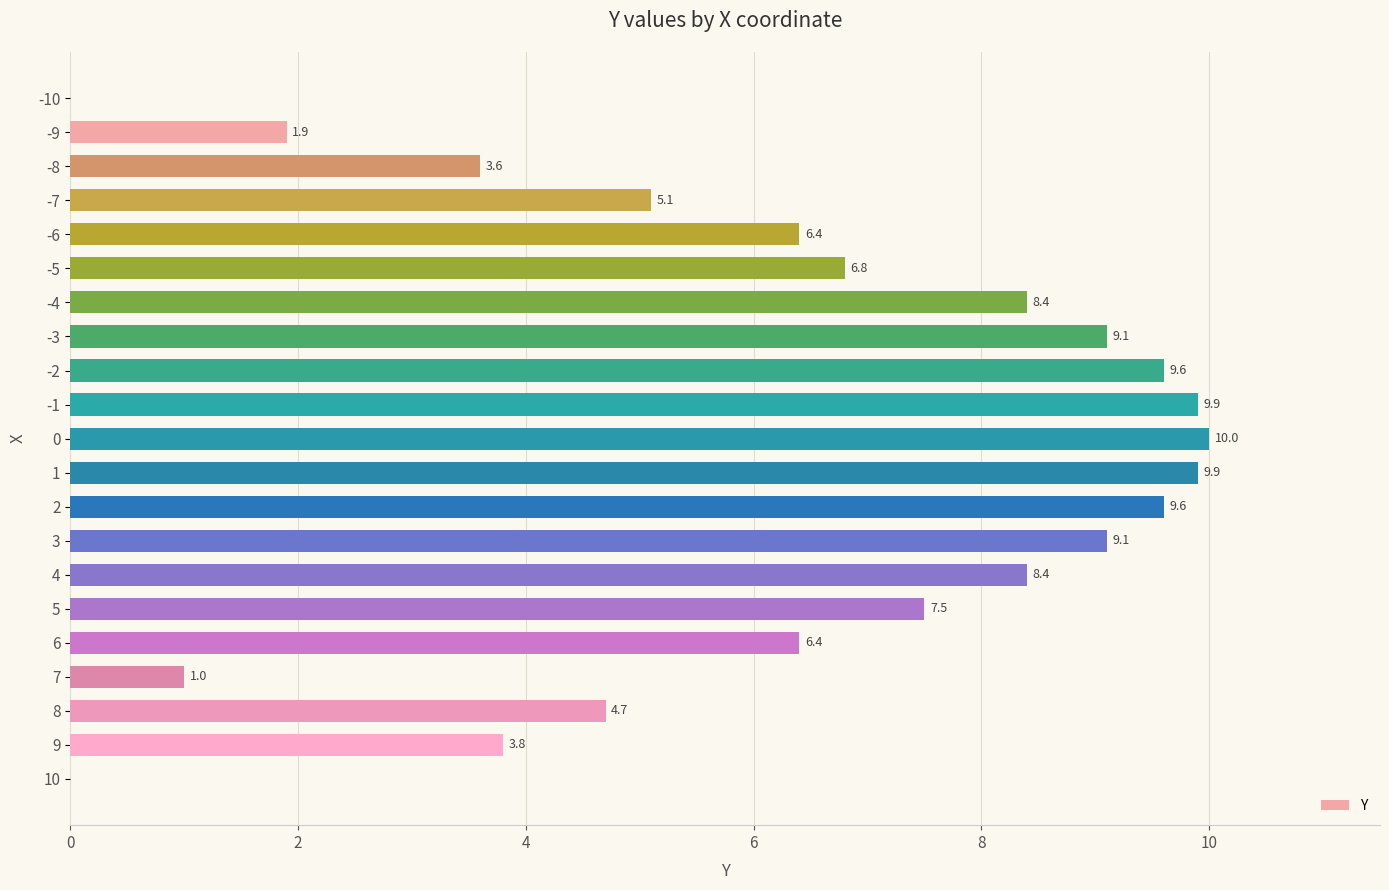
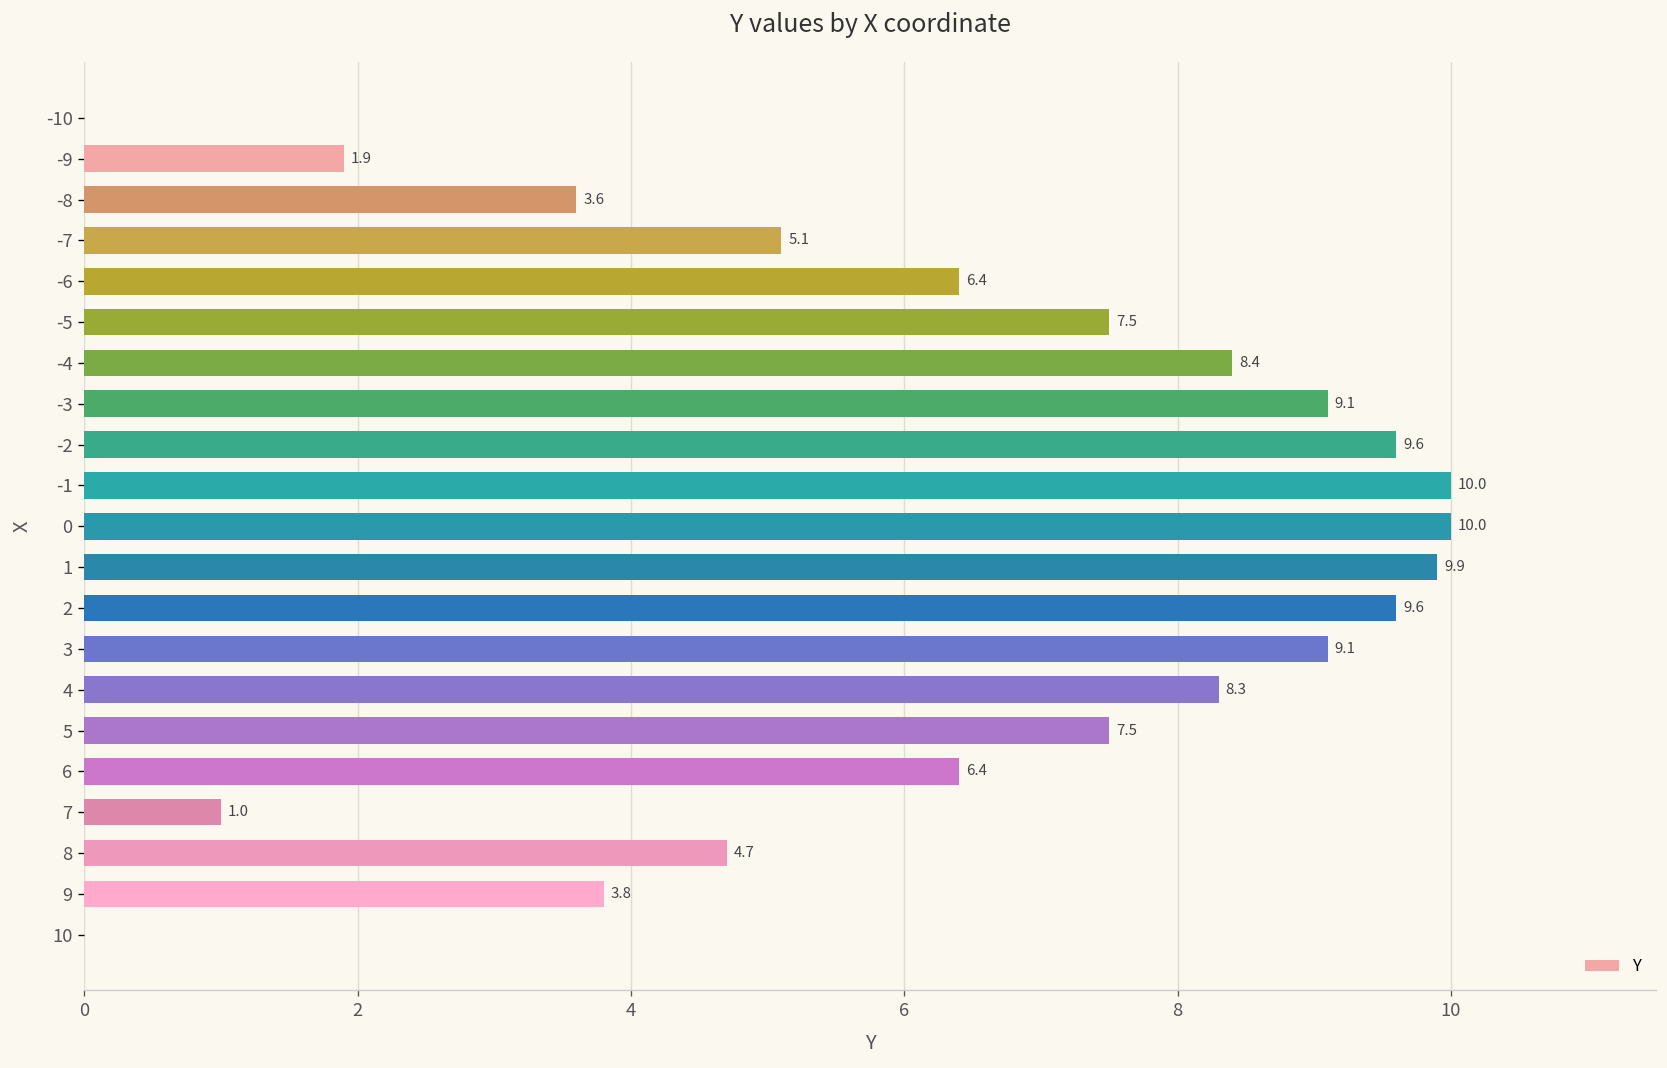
  {
    "-9": 1.9,
    "-8": 3.6,
    "-7": 5.1,
    "-6": 6.4,
-   "-5": 6.8,
+   "-5": 7.5,
    "-4": 8.4,
    "-3": 9.1,
    "-2": 9.6,
-   "-1": 9.9,
+   "-1": 10.0,
    "0": 10.0,
    "1": 9.9,
    "2": 9.6,
    "3": 9.1,
-   "4": 8.4,
+   "4": 8.3,
    "5": 7.5,
    "6": 6.4,
    "7": 1.0,
    "8": 4.7,
    "9": 3.8
  }
